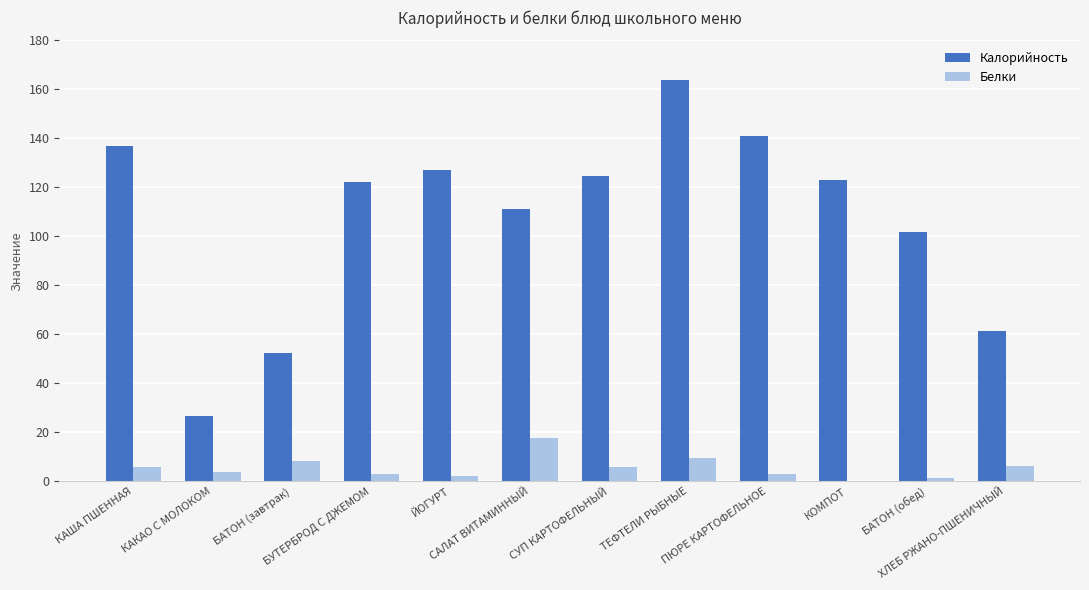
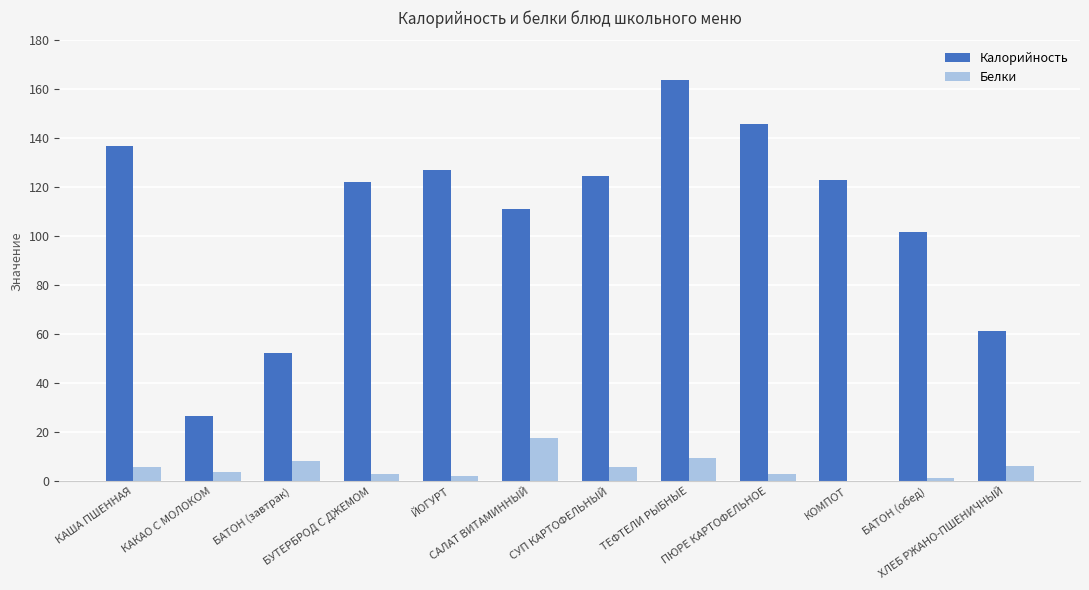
  {
    "Калорийность": {
      "КАША ПШЕННАЯ": 137,
      "КАКАО С МОЛОКОМ": 27,
      "БАТОН (завтрак)": 52,
      "БУТЕРБРОД С ДЖЕМОМ": 122,
      "ЙОГУРТ": 127,
      "САЛАТ ВИТАМИННЫЙ": 111,
      "СУП КАРТОФЕЛЬНЫЙ": 125,
      "ТЕФТЕЛИ РЫБНЫЕ": 164,
-     "ПЮРЕ КАРТОФЕЛЬНОЕ": 141,
+     "ПЮРЕ КАРТОФЕЛЬНОЕ": 146,
      "КОМПОТ": 123,
      "БАТОН (обед)": 102,
      "ХЛЕБ РЖАНО-ПШЕНИЧНЫЙ": 61
    },
    "Белки": {
      "КАША ПШЕННАЯ": 6,
      "КАКАО С МОЛОКОМ": 4,
      "БАТОН (завтрак)": 8,
      "БУТЕРБРОД С ДЖЕМОМ": 3,
      "ЙОГУРТ": 2,
      "САЛАТ ВИТАМИННЫЙ": 18,
      "СУП КАРТОФЕЛЬНЫЙ": 6,
      "ТЕФТЕЛИ РЫБНЫЕ": 10,
      "ПЮРЕ КАРТОФЕЛЬНОЕ": 3,
      "КОМПОТ": 0,
      "БАТОН (обед)": 2,
      "ХЛЕБ РЖАНО-ПШЕНИЧНЫЙ": 6
    }
  }
